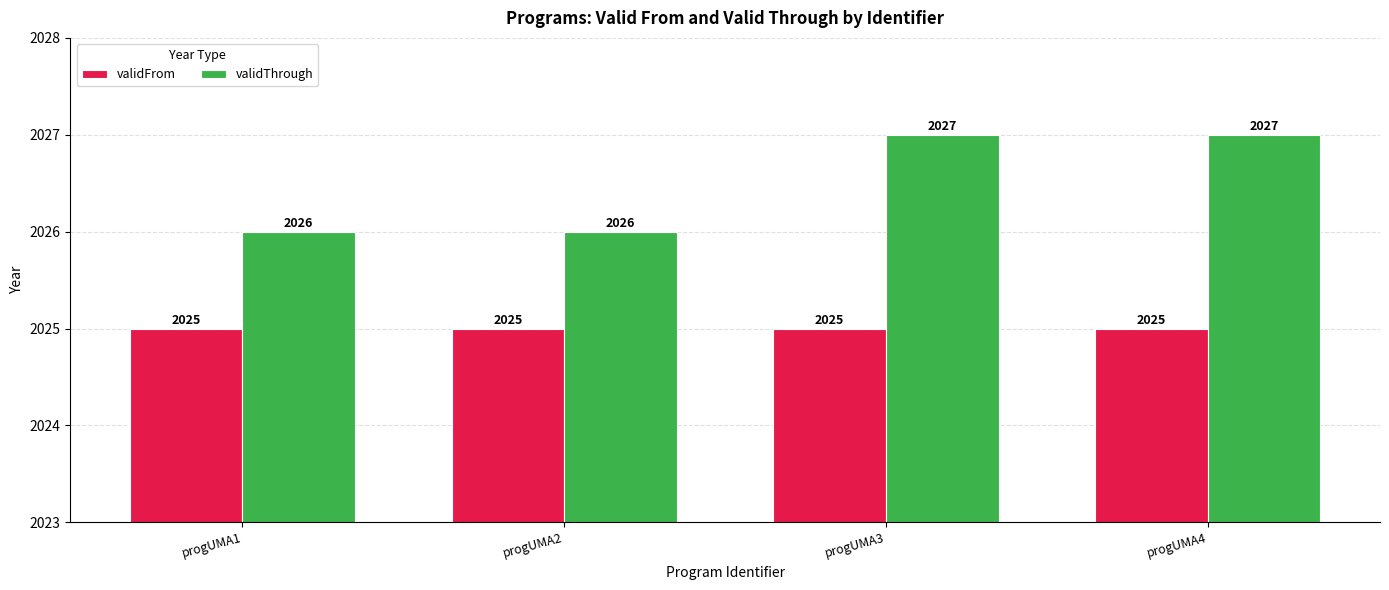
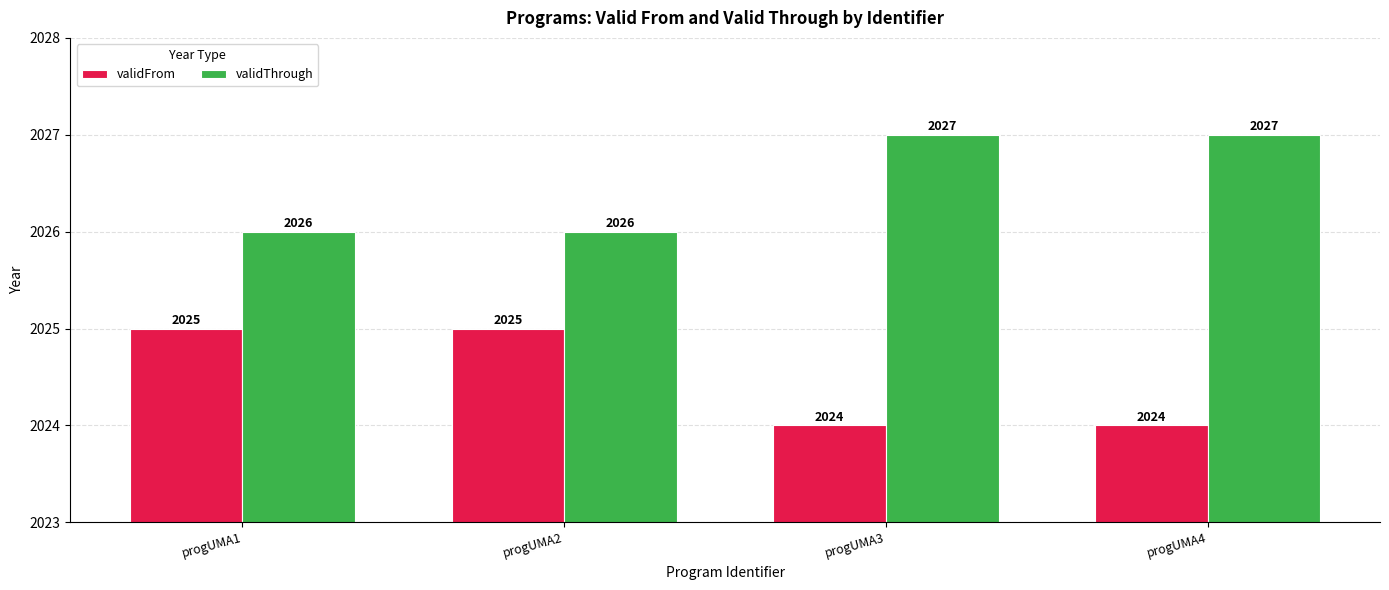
  {
    "validFrom": {
      "progUMA1": 2025,
      "progUMA2": 2025,
-     "progUMA3": 2025,
-     "progUMA4": 2025
+     "progUMA3": 2024,
+     "progUMA4": 2024
    },
    "validThrough": {
      "progUMA1": 2026,
      "progUMA2": 2026,
      "progUMA3": 2027,
      "progUMA4": 2027
    }
  }
